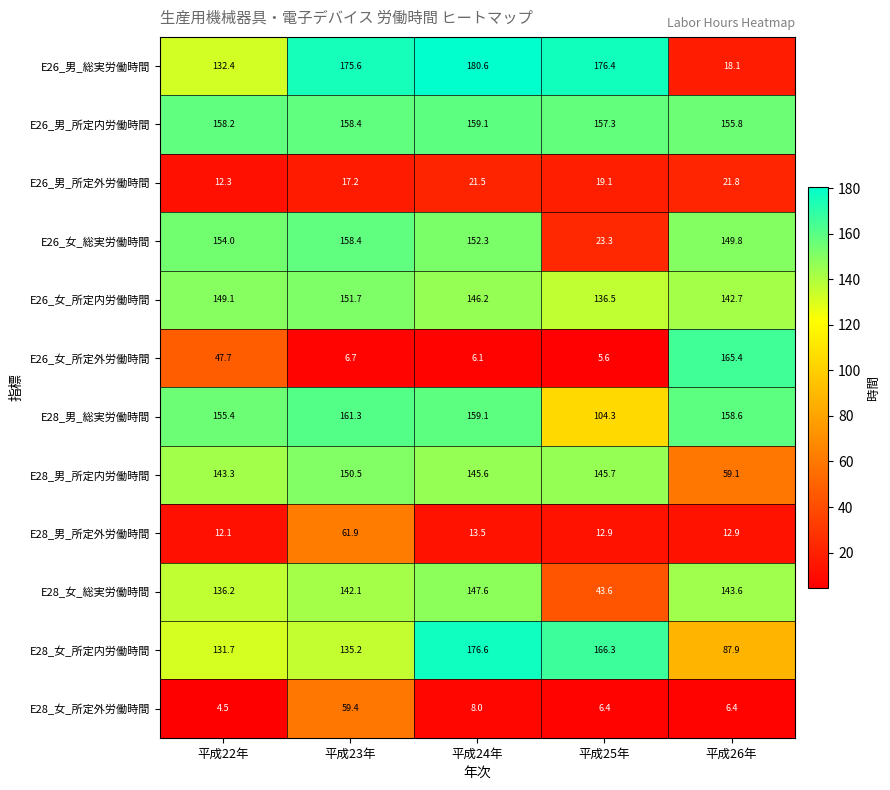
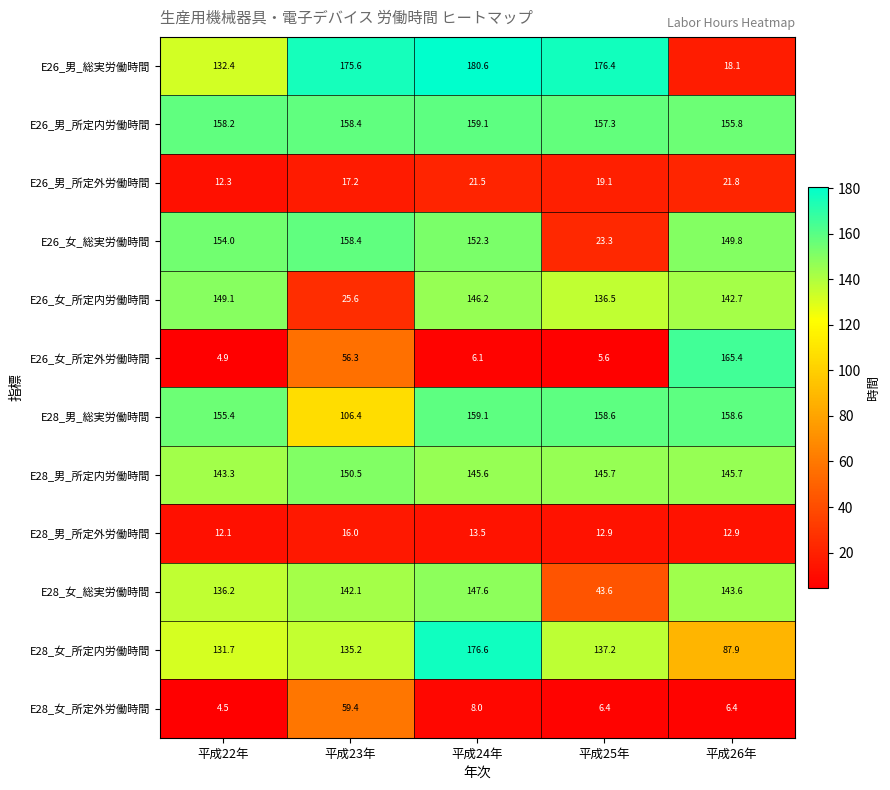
  {
    "E26_男_総実労働時間": {
      "平成22年": 132.4,
      "平成23年": 175.6,
      "平成24年": 180.6,
      "平成25年": 176.4,
      "平成26年": 18.1
    },
    "E26_男_所定内労働時間": {
      "平成22年": 158.2,
      "平成23年": 158.4,
      "平成24年": 159.1,
      "平成25年": 157.3,
      "平成26年": 155.8
    },
    "E26_男_所定外労働時間": {
      "平成22年": 12.3,
      "平成23年": 17.2,
      "平成24年": 21.5,
      "平成25年": 19.1,
      "平成26年": 21.8
    },
    "E26_女_総実労働時間": {
      "平成22年": 154.0,
      "平成23年": 158.4,
      "平成24年": 152.3,
      "平成25年": 23.3,
      "平成26年": 149.8
    },
    "E26_女_所定内労働時間": {
      "平成22年": 149.1,
-     "平成23年": 151.7,
+     "平成23年": 25.6,
      "平成24年": 146.2,
      "平成25年": 136.5,
      "平成26年": 142.7
    },
    "E26_女_所定外労働時間": {
-     "平成22年": 47.7,
-     "平成23年": 6.7,
+     "平成22年": 4.9,
+     "平成23年": 56.3,
      "平成24年": 6.1,
      "平成25年": 5.6,
      "平成26年": 165.4
    },
    "E28_男_総実労働時間": {
      "平成22年": 155.4,
-     "平成23年": 161.3,
+     "平成23年": 106.4,
      "平成24年": 159.1,
-     "平成25年": 104.3,
+     "平成25年": 158.6,
      "平成26年": 158.6
    },
    "E28_男_所定内労働時間": {
      "平成22年": 143.3,
      "平成23年": 150.5,
      "平成24年": 145.6,
      "平成25年": 145.7,
-     "平成26年": 59.1
+     "平成26年": 145.7
    },
    "E28_男_所定外労働時間": {
      "平成22年": 12.1,
-     "平成23年": 61.9,
+     "平成23年": 16.0,
      "平成24年": 13.5,
      "平成25年": 12.9,
      "平成26年": 12.9
    },
    "E28_女_総実労働時間": {
      "平成22年": 136.2,
      "平成23年": 142.1,
      "平成24年": 147.6,
      "平成25年": 43.6,
      "平成26年": 143.6
    },
    "E28_女_所定内労働時間": {
      "平成22年": 131.7,
      "平成23年": 135.2,
      "平成24年": 176.6,
-     "平成25年": 166.3,
+     "平成25年": 137.2,
      "平成26年": 87.9
    },
    "E28_女_所定外労働時間": {
      "平成22年": 4.5,
      "平成23年": 59.4,
      "平成24年": 8.0,
      "平成25年": 6.4,
      "平成26年": 6.4
    }
  }
